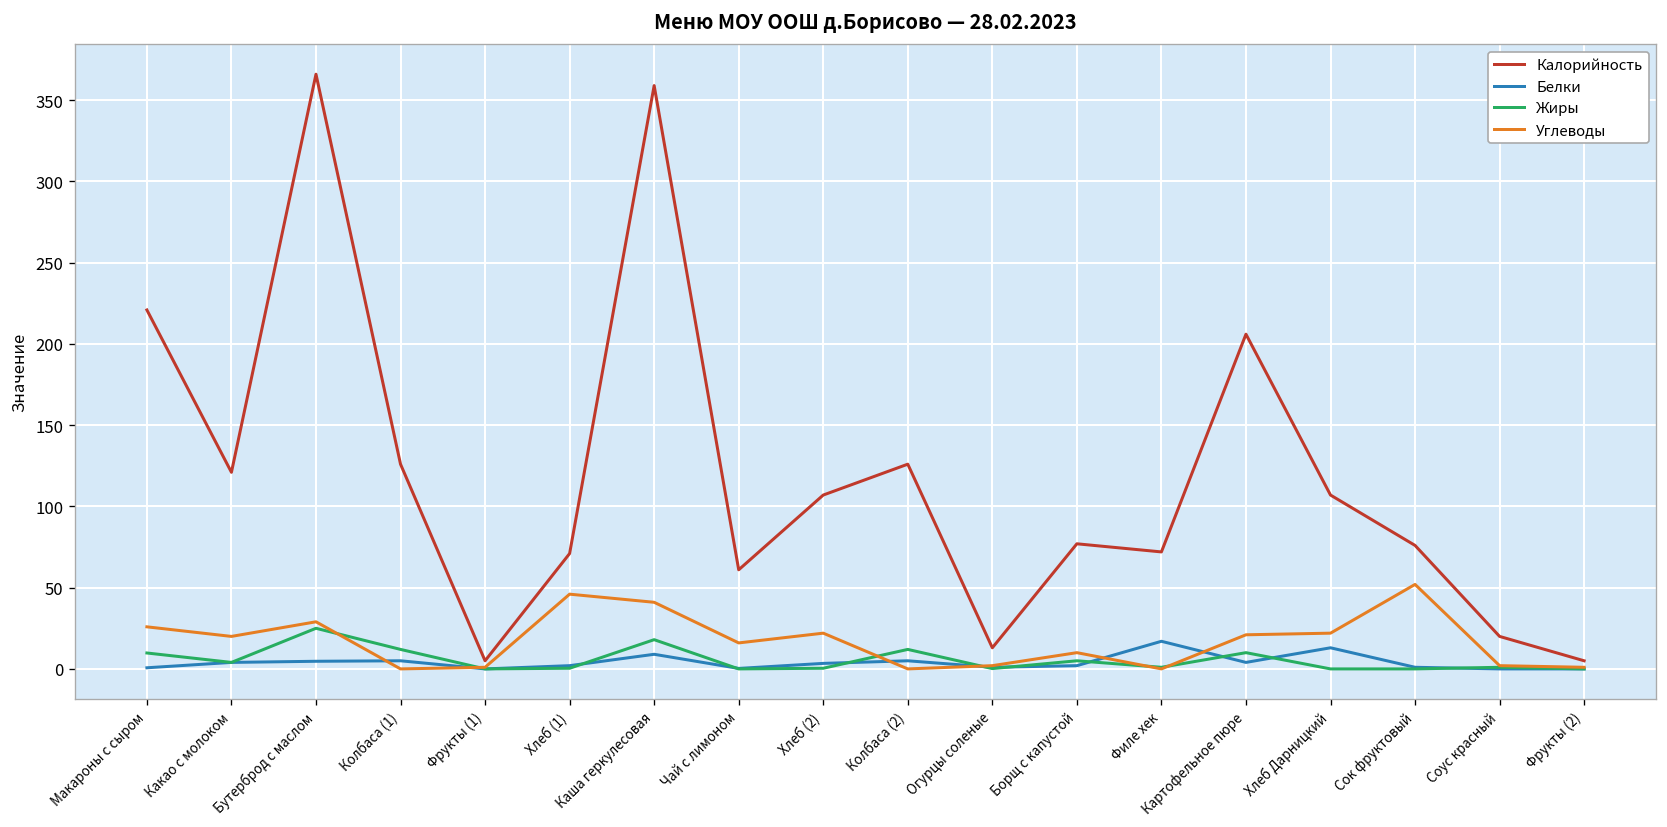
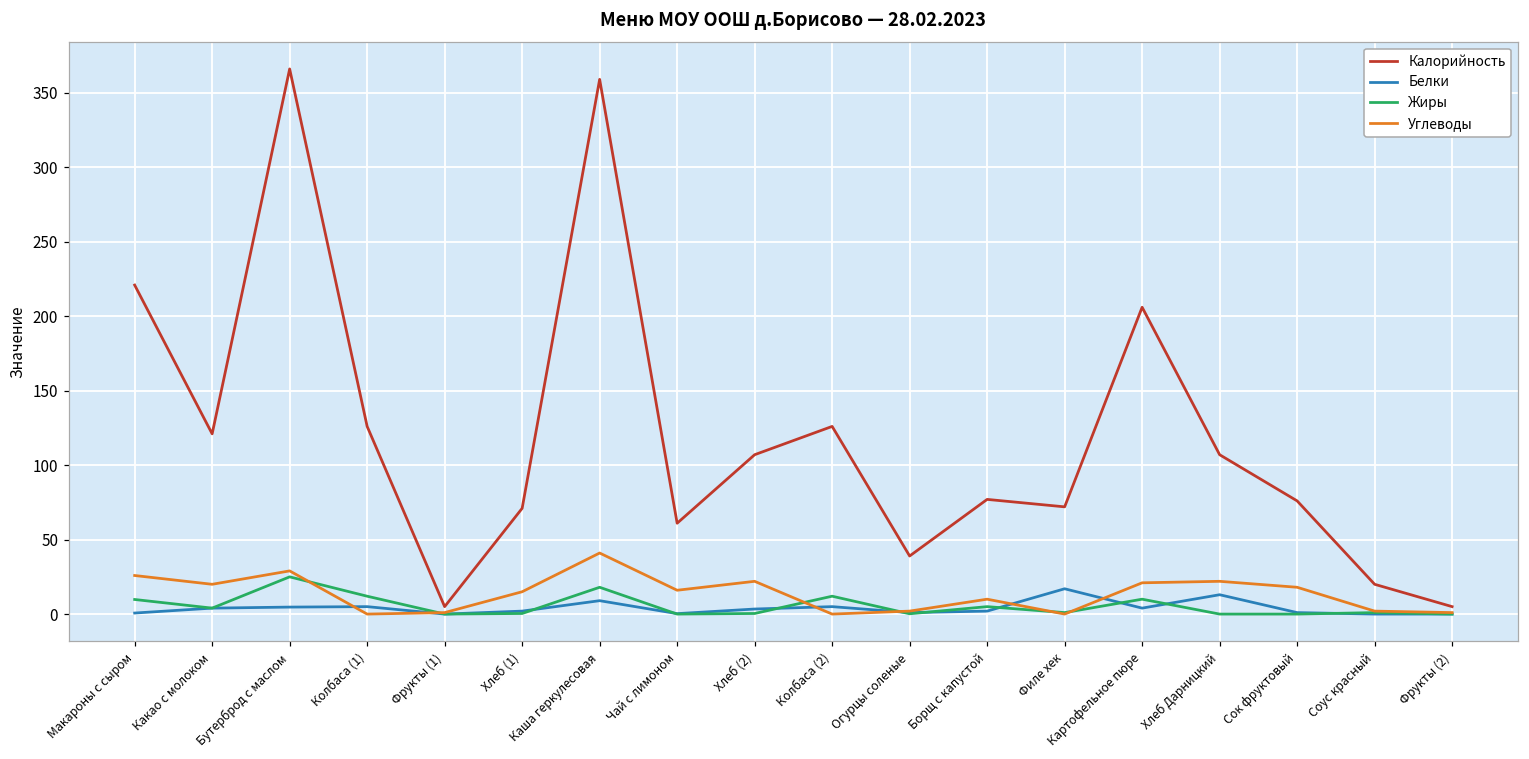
  {
    "Калорийность": {
      "Макароны с сыром": 221,
      "Какао с молоком": 121,
      "Бутерброд с маслом": 366,
      "Колбаса (1)": 126,
      "Фрукты (1)": 5,
      "Хлеб (1)": 71,
      "Каша геркулесовая": 359,
      "Чай с лимоном": 61,
      "Хлеб (2)": 107,
      "Колбаса (2)": 126,
-     "Огурцы соленые": 13,
+     "Огурцы соленые": 39,
      "Борщ с капустой": 77,
      "Филе хек": 72,
      "Картофельное пюре": 206,
      "Хлеб Дарницкий": 107,
      "Сок фруктовый": 76,
      "Соус красный": 20,
      "Фрукты (2)": 5
    },
    "Белки": {
      "Макароны с сыром": 1,
      "Бутерброд с маслом": 5,
      "Колбаса (1)": 5,
      "Каша геркулесовая": 9,
      "Хлеб (2)": 3,
      "Колбаса (2)": 5,
      "Борщ с капустой": 2,
      "Филе хек": 17,
      "Картофельное пюре": 4,
      "Хлеб Дарницкий": 13
    },
    "Жиры": {
      "Макароны с сыром": 10,
      "Бутерброд с маслом": 25,
      "Колбаса (1)": 12,
      "Каша геркулесовая": 18,
      "Хлеб (2)": 0,
      "Колбаса (2)": 12,
      "Борщ с капустой": 5,
      "Картофельное пюре": 10,
      "Хлеб Дарницкий": 0
    },
    "Углеводы": {
      "Макароны с сыром": 26,
      "Какао с молоком": 20,
      "Бутерброд с маслом": 29,
      "Колбаса (1)": 0,
-     "Хлеб (1)": 46,
+     "Хлеб (1)": 15,
      "Каша геркулесовая": 41,
      "Чай с лимоном": 16,
      "Хлеб (2)": 22,
      "Колбаса (2)": 0,
      "Борщ с капустой": 10,
      "Картофельное пюре": 21,
      "Хлеб Дарницкий": 22,
-     "Сок фруктовый": 52
+     "Сок фруктовый": 18
    }
  }
